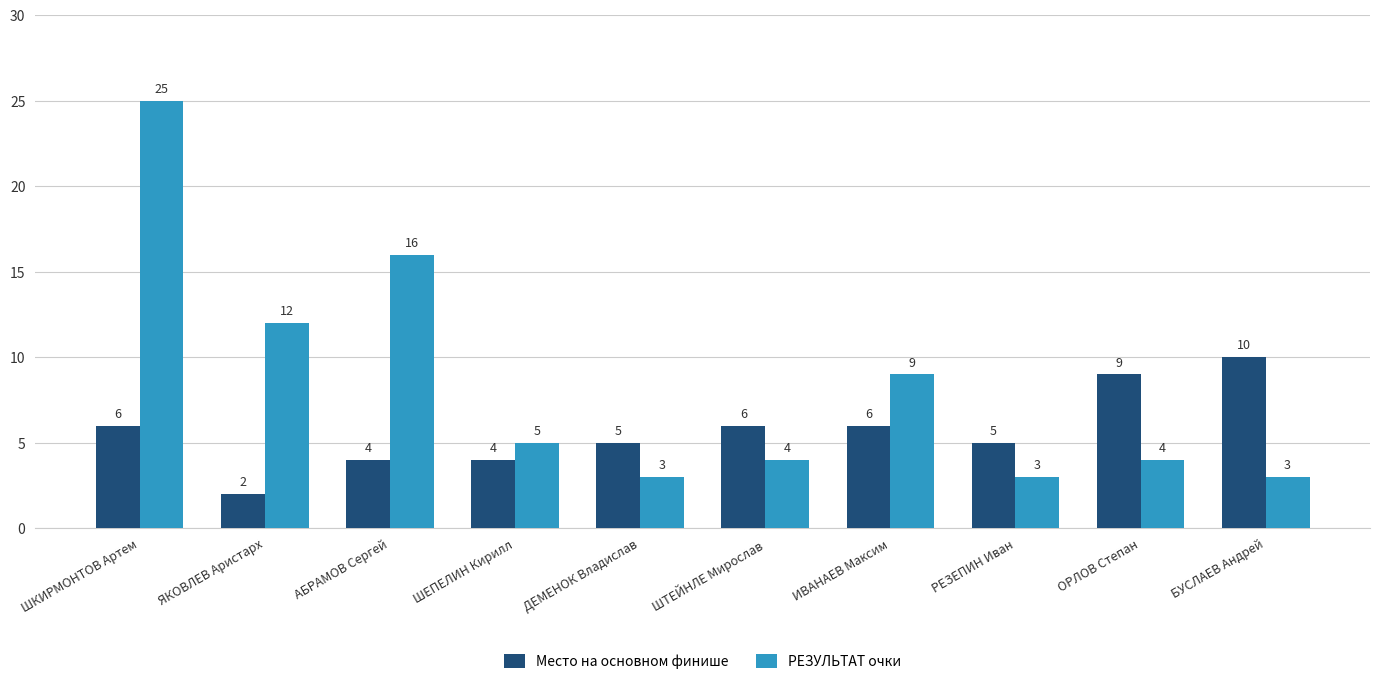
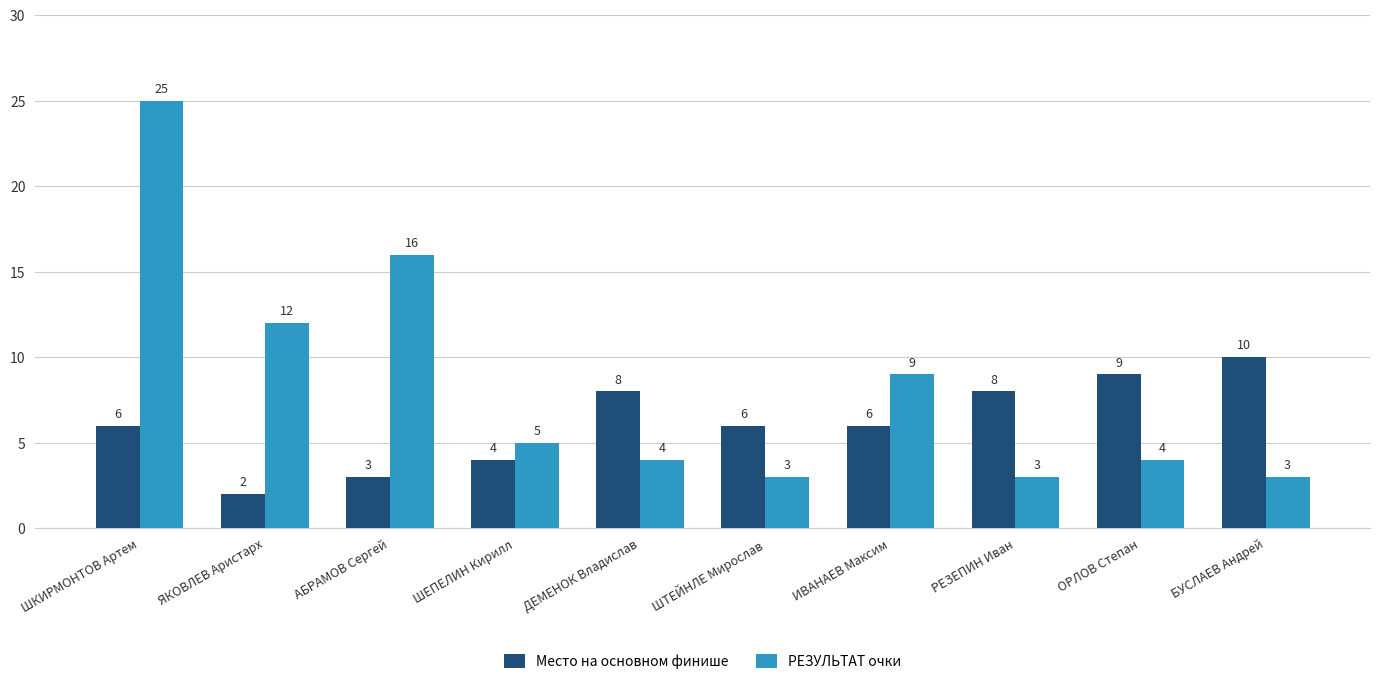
  {
    "Место на основном финише": {
      "ШКИРМОНТОВ Артем": 6,
      "ЯКОВЛЕВ Аристарх": 2,
-     "АБРАМОВ Сергей": 4,
+     "АБРАМОВ Сергей": 3,
      "ШЕПЕЛИН Кирилл": 4,
-     "ДЕМЕНОК Владислав": 5,
+     "ДЕМЕНОК Владислав": 8,
      "ШТЕЙНЛЕ Мирослав": 6,
      "ИВАНАЕВ Максим": 6,
-     "РЕЗЕПИН Иван": 5,
+     "РЕЗЕПИН Иван": 8,
      "ОРЛОВ Степан": 9,
      "БУСЛАЕВ Андрей": 10
    },
    "РЕЗУЛЬТАТ очки": {
      "ШКИРМОНТОВ Артем": 25,
      "ЯКОВЛЕВ Аристарх": 12,
      "АБРАМОВ Сергей": 16,
      "ШЕПЕЛИН Кирилл": 5,
-     "ДЕМЕНОК Владислав": 3,
-     "ШТЕЙНЛЕ Мирослав": 4,
+     "ДЕМЕНОК Владислав": 4,
+     "ШТЕЙНЛЕ Мирослав": 3,
      "ИВАНАЕВ Максим": 9,
      "РЕЗЕПИН Иван": 3,
      "ОРЛОВ Степан": 4,
      "БУСЛАЕВ Андрей": 3
    }
  }
